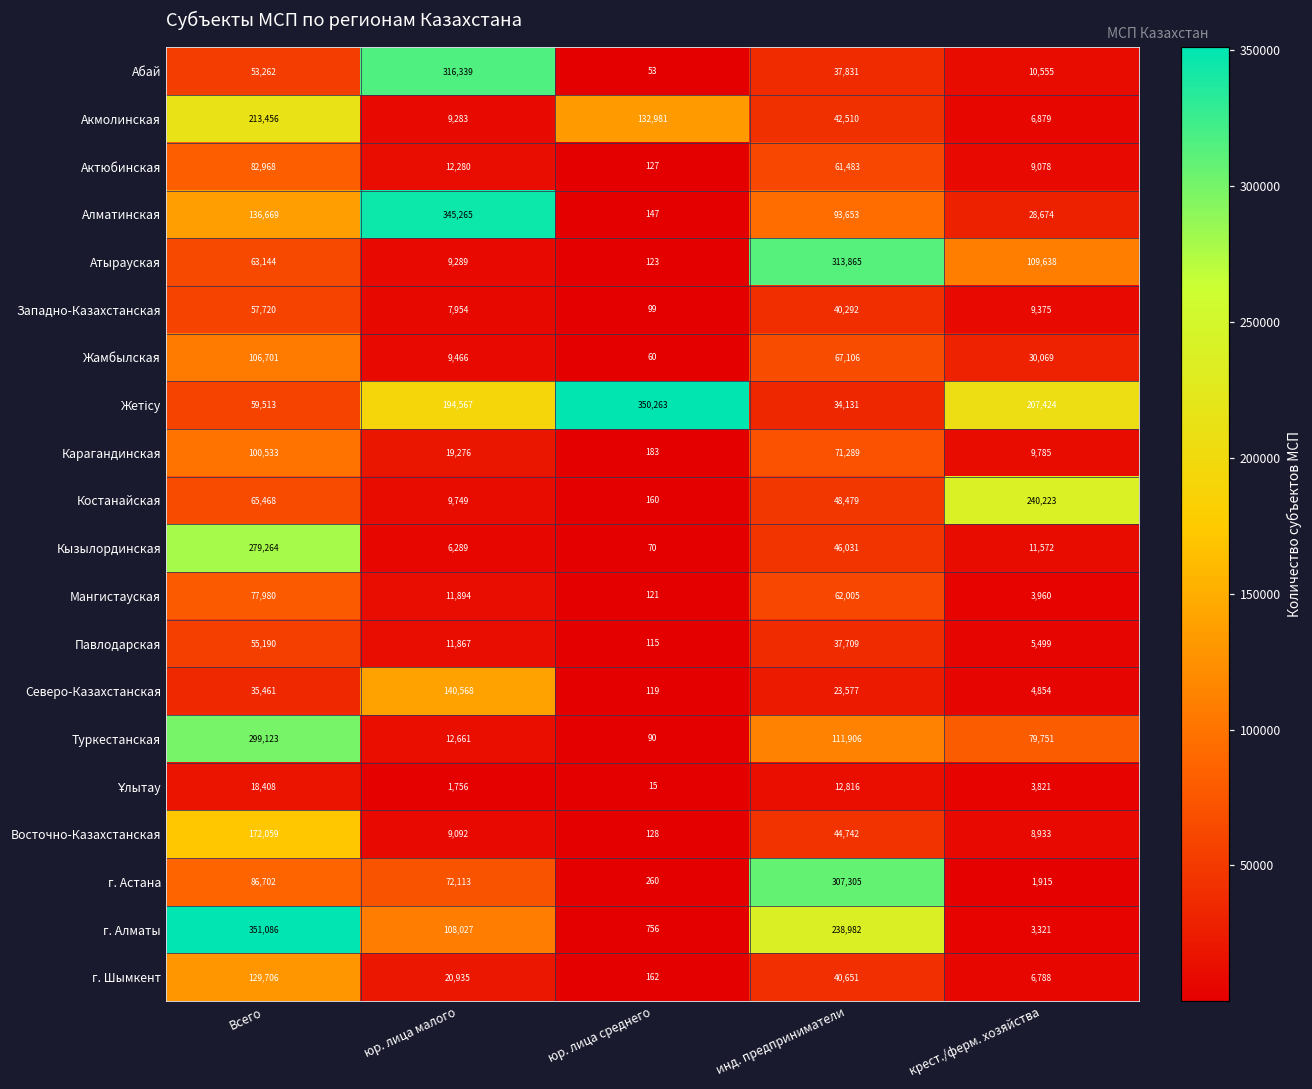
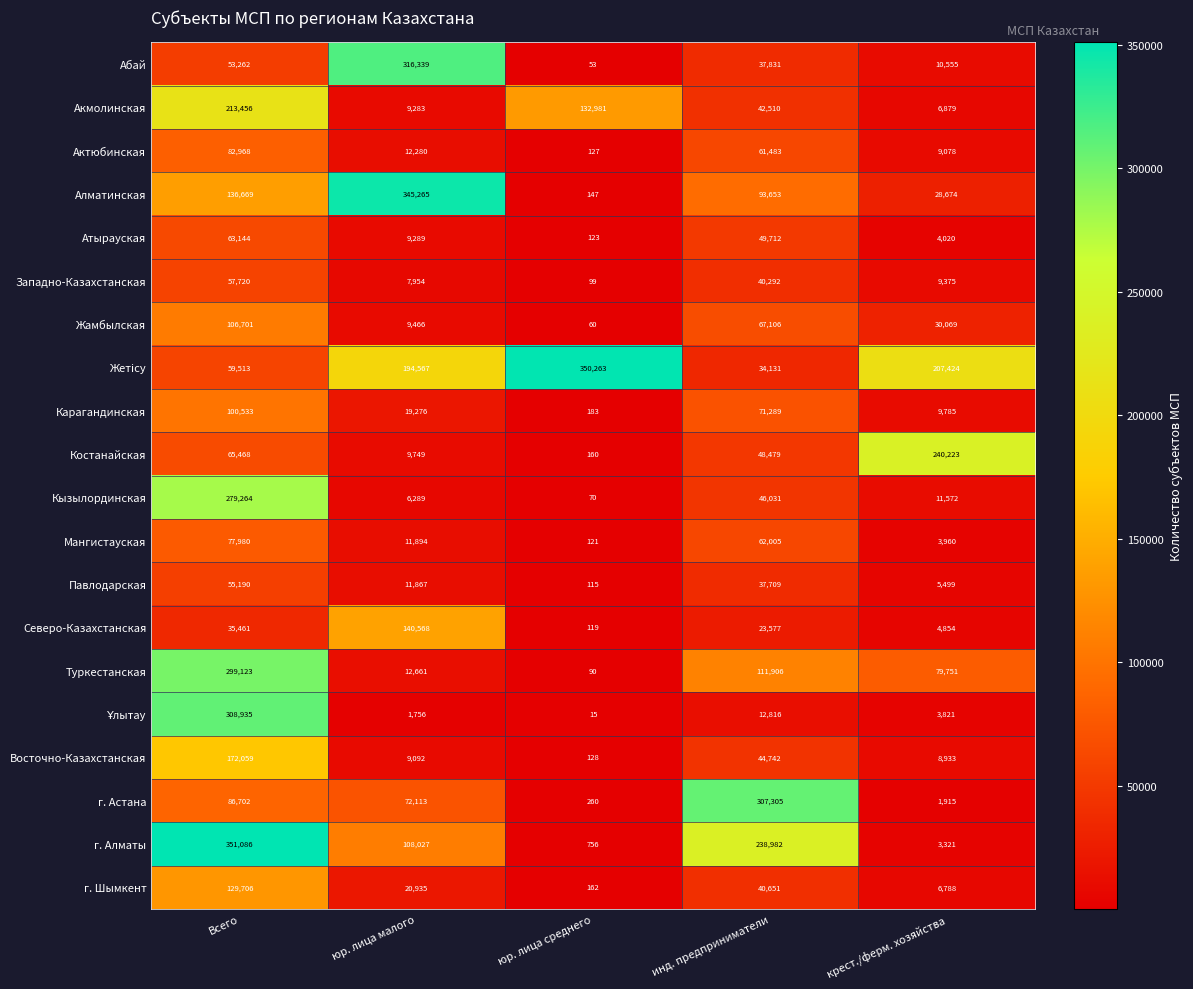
  {
    "Абай": {
      "Всего": "53,262",
      "юр. лица малого": "316,339",
      "юр. лица среднего": "53",
      "инд. предприниматели": "37,831",
      "крест./ферм. хозяйства": "10,555"
    },
    "Акмолинская": {
      "Всего": "213,456",
      "юр. лица малого": "9,283",
      "юр. лица среднего": "132,981",
      "инд. предприниматели": "42,510",
      "крест./ферм. хозяйства": "6,879"
    },
    "Актюбинская": {
      "Всего": "82,968",
      "юр. лица малого": "12,280",
      "юр. лица среднего": "127",
      "инд. предприниматели": "61,483",
      "крест./ферм. хозяйства": "9,078"
    },
    "Алматинская": {
      "Всего": "136,669",
      "юр. лица малого": "345,265",
      "юр. лица среднего": "147",
      "инд. предприниматели": "93,653",
      "крест./ферм. хозяйства": "28,674"
    },
    "Атырауская": {
      "Всего": "63,144",
      "юр. лица малого": "9,289",
      "юр. лица среднего": "123",
-     "инд. предприниматели": "313,865",
-     "крест./ферм. хозяйства": "109,638"
+     "инд. предприниматели": "49,712",
+     "крест./ферм. хозяйства": "4,020"
    },
    "Западно-Казахстанская": {
      "Всего": "57,720",
      "юр. лица малого": "7,954",
      "юр. лица среднего": "99",
      "инд. предприниматели": "40,292",
      "крест./ферм. хозяйства": "9,375"
    },
    "Жамбылская": {
      "Всего": "106,701",
      "юр. лица малого": "9,466",
      "юр. лица среднего": "60",
      "инд. предприниматели": "67,106",
      "крест./ферм. хозяйства": "30,069"
    },
    "Жетісу": {
      "Всего": "59,513",
      "юр. лица малого": "194,567",
      "юр. лица среднего": "350,263",
      "инд. предприниматели": "34,131",
      "крест./ферм. хозяйства": "207,424"
    },
    "Карагандинская": {
      "Всего": "100,533",
      "юр. лица малого": "19,276",
      "юр. лица среднего": "183",
      "инд. предприниматели": "71,289",
      "крест./ферм. хозяйства": "9,785"
    },
    "Костанайская": {
      "Всего": "65,468",
      "юр. лица малого": "9,749",
      "юр. лица среднего": "160",
      "инд. предприниматели": "48,479",
      "крест./ферм. хозяйства": "240,223"
    },
    "Кызылординская": {
      "Всего": "279,264",
      "юр. лица малого": "6,289",
      "юр. лица среднего": "70",
      "инд. предприниматели": "46,031",
      "крест./ферм. хозяйства": "11,572"
    },
    "Мангистауская": {
      "Всего": "77,980",
      "юр. лица малого": "11,894",
      "юр. лица среднего": "121",
      "инд. предприниматели": "62,005",
      "крест./ферм. хозяйства": "3,960"
    },
    "Павлодарская": {
      "Всего": "55,190",
      "юр. лица малого": "11,867",
      "юр. лица среднего": "115",
      "инд. предприниматели": "37,709",
      "крест./ферм. хозяйства": "5,499"
    },
    "Северо-Казахстанская": {
      "Всего": "35,461",
      "юр. лица малого": "140,568",
      "юр. лица среднего": "119",
      "инд. предприниматели": "23,577",
      "крест./ферм. хозяйства": "4,854"
    },
    "Туркестанская": {
      "Всего": "299,123",
      "юр. лица малого": "12,661",
      "юр. лица среднего": "90",
      "инд. предприниматели": "111,906",
      "крест./ферм. хозяйства": "79,751"
    },
    "Ұлытау": {
-     "Всего": "18,408",
+     "Всего": "308,935",
      "юр. лица малого": "1,756",
      "юр. лица среднего": "15",
      "инд. предприниматели": "12,816",
      "крест./ферм. хозяйства": "3,821"
    },
    "Восточно-Казахстанская": {
      "Всего": "172,059",
      "юр. лица малого": "9,092",
      "юр. лица среднего": "128",
      "инд. предприниматели": "44,742",
      "крест./ферм. хозяйства": "8,933"
    },
    "г. Астана": {
      "Всего": "86,702",
      "юр. лица малого": "72,113",
      "юр. лица среднего": "260",
      "инд. предприниматели": "307,305",
      "крест./ферм. хозяйства": "1,915"
    },
    "г. Алматы": {
      "Всего": "351,086",
      "юр. лица малого": "108,027",
      "юр. лица среднего": "756",
      "инд. предприниматели": "238,982",
      "крест./ферм. хозяйства": "3,321"
    },
    "г. Шымкент": {
      "Всего": "129,706",
      "юр. лица малого": "20,935",
      "юр. лица среднего": "162",
      "инд. предприниматели": "40,651",
      "крест./ферм. хозяйства": "6,788"
    }
  }
